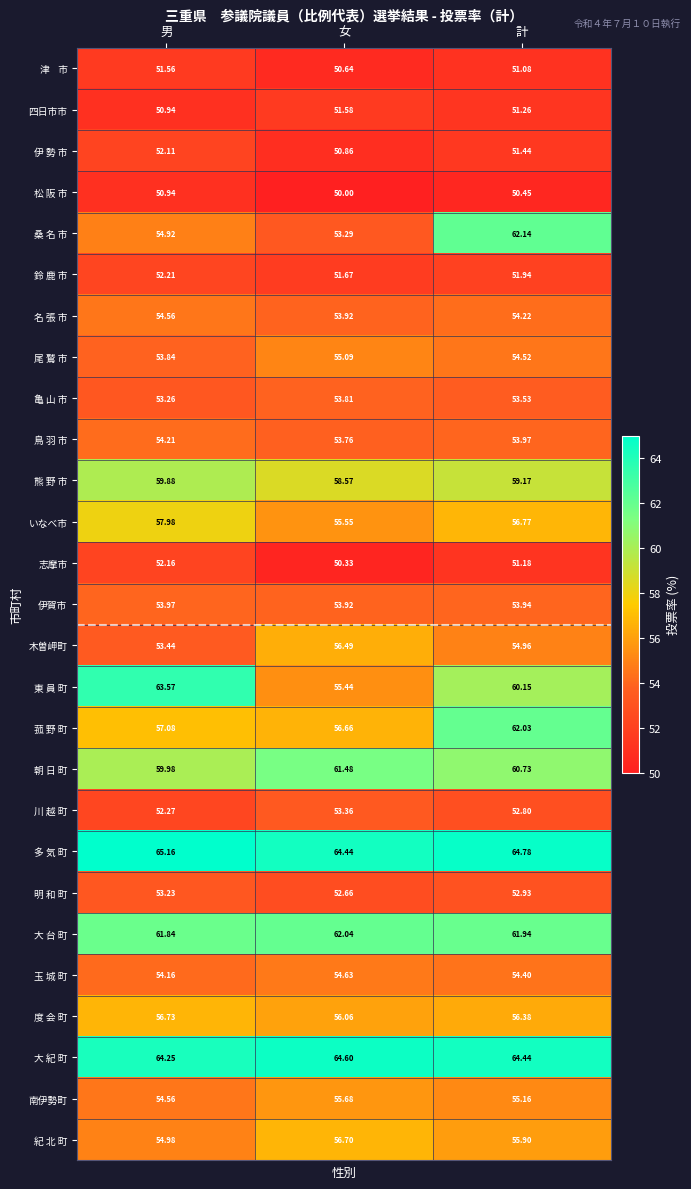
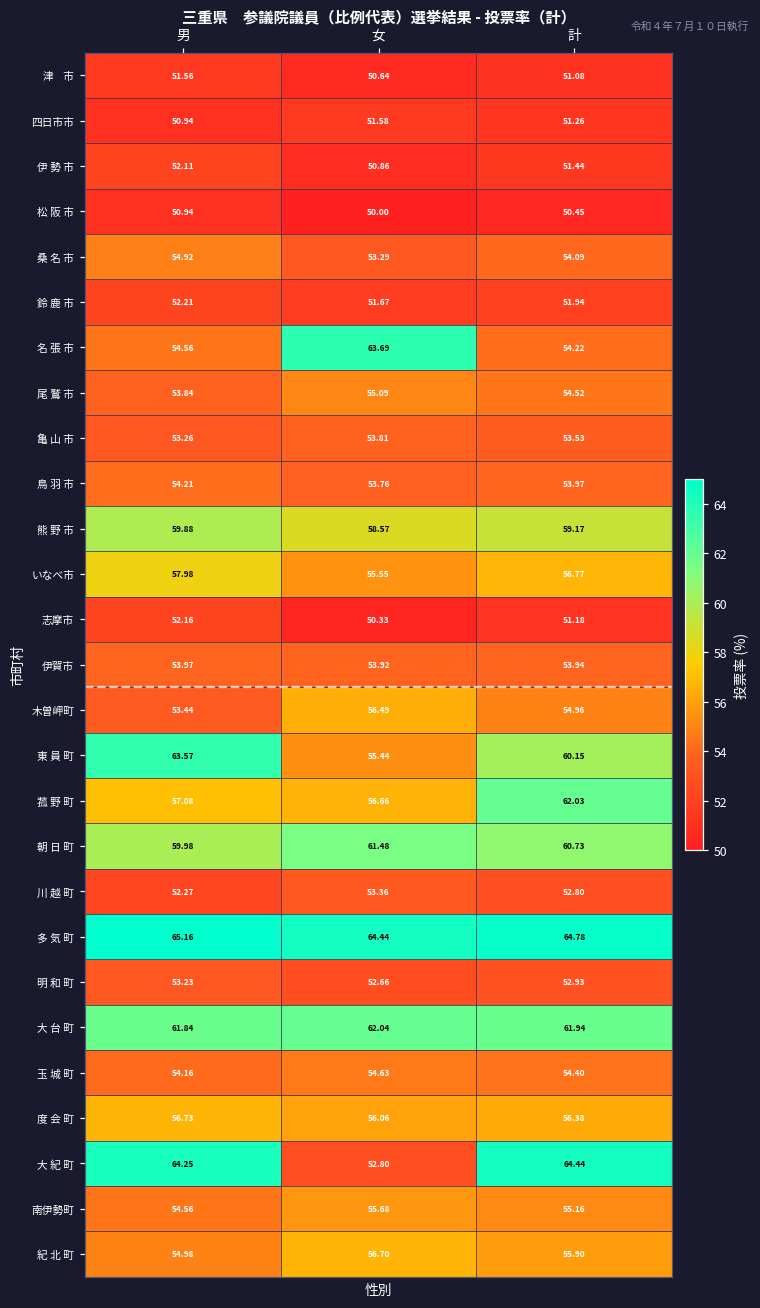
  {
    "津 市": {
      "男": 51.56,
      "女": 50.64,
      "計": 51.08
    },
    "四日市市": {
      "男": 50.94,
      "女": 51.58,
      "計": 51.26
    },
    "伊 勢 市": {
      "男": 52.11,
      "女": 50.86,
      "計": 51.44
    },
    "松 阪 市": {
      "男": 50.94,
      "女": 50.00,
      "計": 50.45
    },
    "桑 名 市": {
      "男": 54.92,
      "女": 53.29,
-     "計": 62.14
+     "計": 54.09
    },
    "鈴 鹿 市": {
      "男": 52.21,
      "女": 51.67,
      "計": 51.94
    },
    "名 張 市": {
      "男": 54.56,
-     "女": 53.92,
+     "女": 63.69,
      "計": 54.22
    },
    "尾 鷲 市": {
      "男": 53.84,
      "女": 55.09,
      "計": 54.52
    },
    "亀 山 市": {
      "男": 53.26,
      "女": 53.81,
      "計": 53.53
    },
    "鳥 羽 市": {
      "男": 54.21,
      "女": 53.76,
      "計": 53.97
    },
    "熊 野 市": {
      "男": 59.88,
      "女": 58.57,
      "計": 59.17
    },
    "いなべ市": {
      "男": 57.98,
      "女": 55.55,
      "計": 56.77
    },
    "志摩市": {
      "男": 52.16,
      "女": 50.33,
      "計": 51.18
    },
    "伊賀市": {
      "男": 53.97,
      "女": 53.92,
      "計": 53.94
    },
    "木曽岬町": {
      "男": 53.44,
      "女": 56.49,
      "計": 54.96
    },
    "東 員 町": {
      "男": 63.57,
      "女": 55.44,
      "計": 60.15
    },
    "菰 野 町": {
      "男": 57.08,
      "女": 56.66,
      "計": 62.03
    },
    "朝 日 町": {
      "男": 59.98,
      "女": 61.48,
      "計": 60.73
    },
    "川 越 町": {
      "男": 52.27,
      "女": 53.36,
      "計": 52.80
    },
    "多 気 町": {
      "男": 65.16,
      "女": 64.44,
      "計": 64.78
    },
    "明 和 町": {
      "男": 53.23,
      "女": 52.66,
      "計": 52.93
    },
    "大 台 町": {
      "男": 61.84,
      "女": 62.04,
      "計": 61.94
    },
    "玉 城 町": {
      "男": 54.16,
      "女": 54.63,
      "計": 54.40
    },
    "度 会 町": {
      "男": 56.73,
      "女": 56.06,
      "計": 56.38
    },
    "大 紀 町": {
      "男": 64.25,
-     "女": 64.60,
+     "女": 52.80,
      "計": 64.44
    },
    "南伊勢町": {
      "男": 54.56,
      "女": 55.68,
      "計": 55.16
    },
    "紀 北 町": {
      "男": 54.98,
      "女": 56.70,
      "計": 55.90
    }
  }
